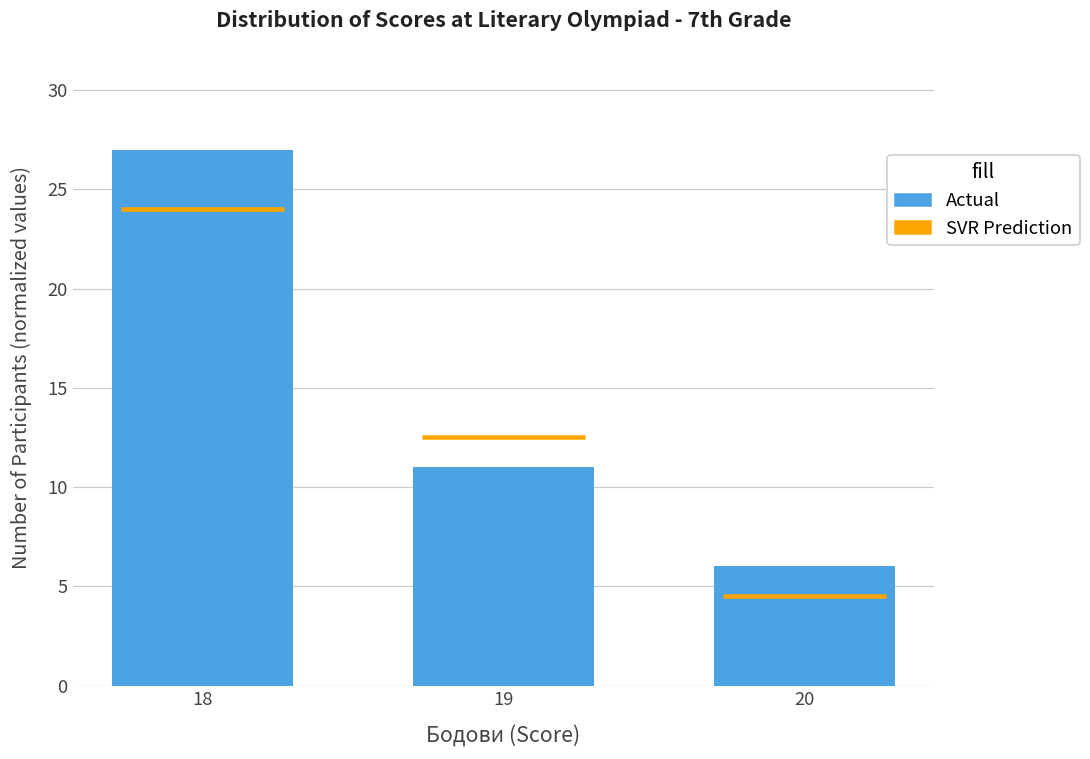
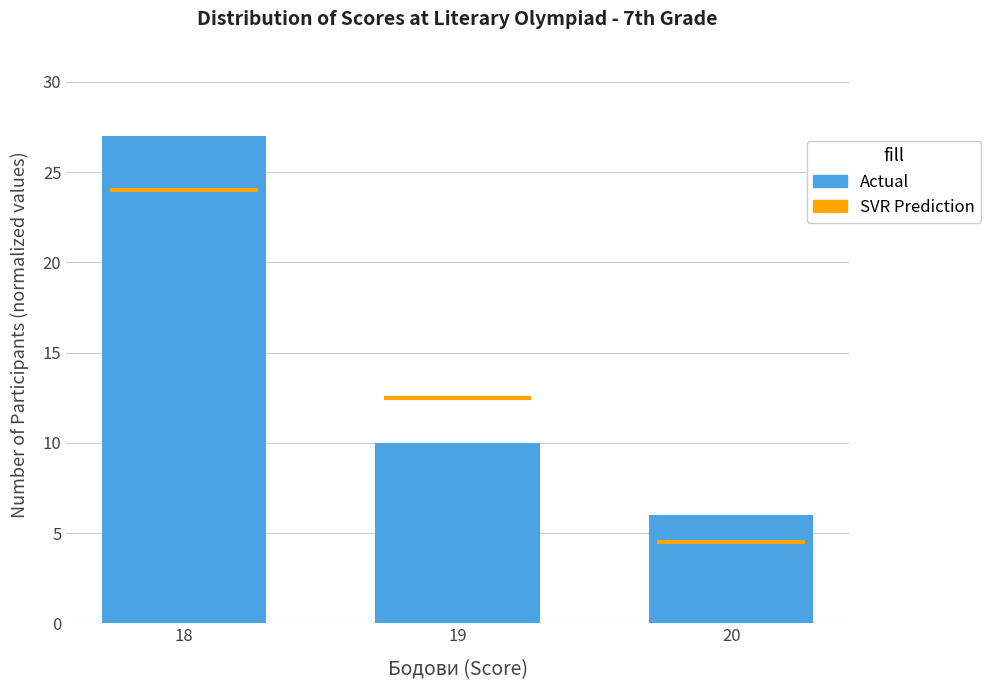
  {
    "18": 27,
-   "19": 11,
+   "19": 10,
    "20": 6
  }
